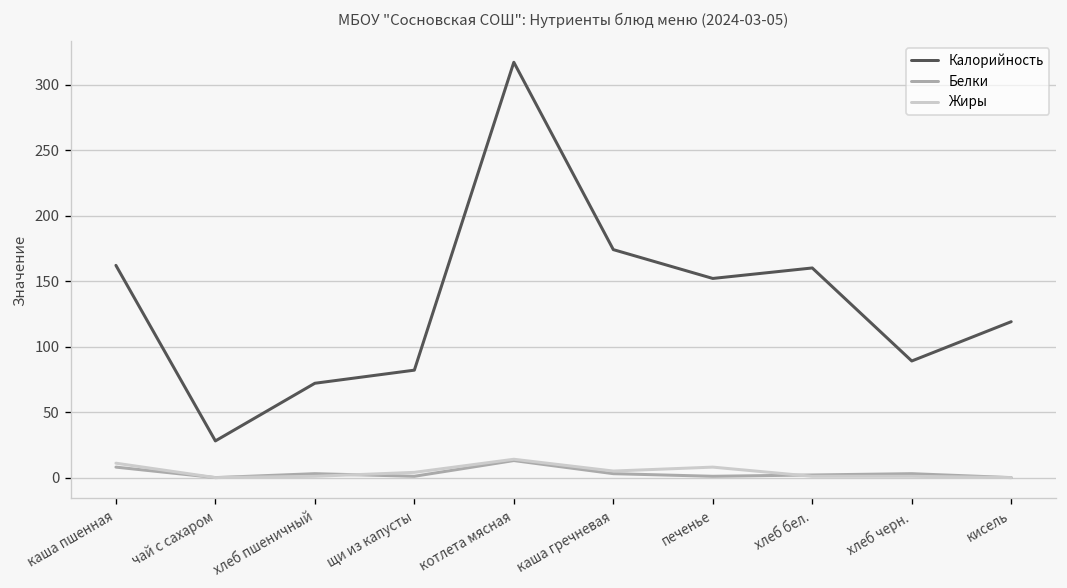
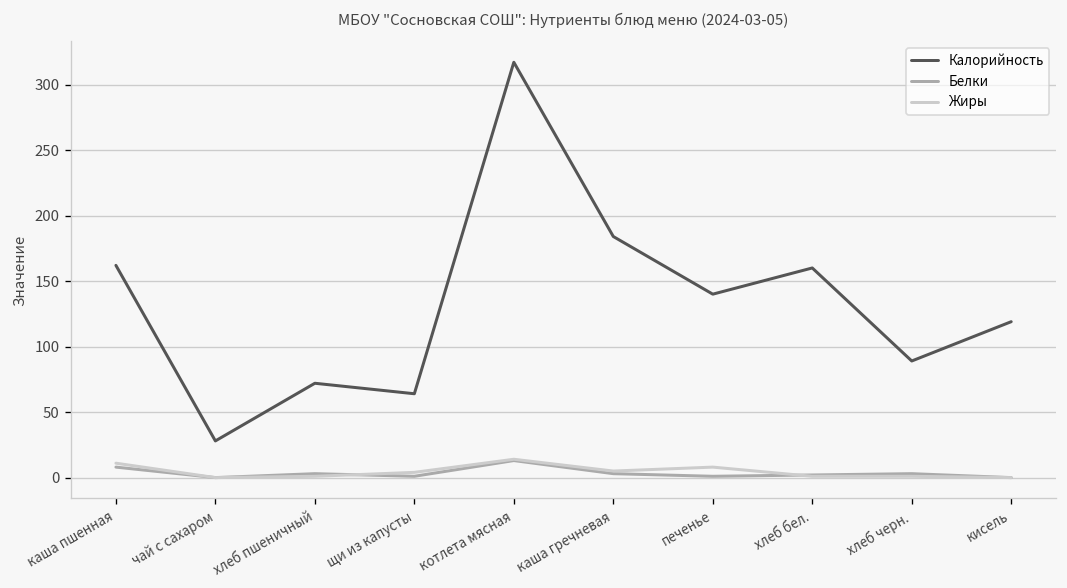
  {
    "Калорийность": {
      "каша пшенная": 162,
      "чай с сахаром": 28,
      "хлеб пшеничный": 72,
-     "щи из капусты": 82,
+     "щи из капусты": 64,
      "котлета мясная": 317,
-     "каша гречневая": 174,
-     "печенье": 152,
+     "каша гречневая": 184,
+     "печенье": 140,
      "хлеб бел.": 160,
      "хлеб черн.": 89,
      "кисель": 119
    }
  }
